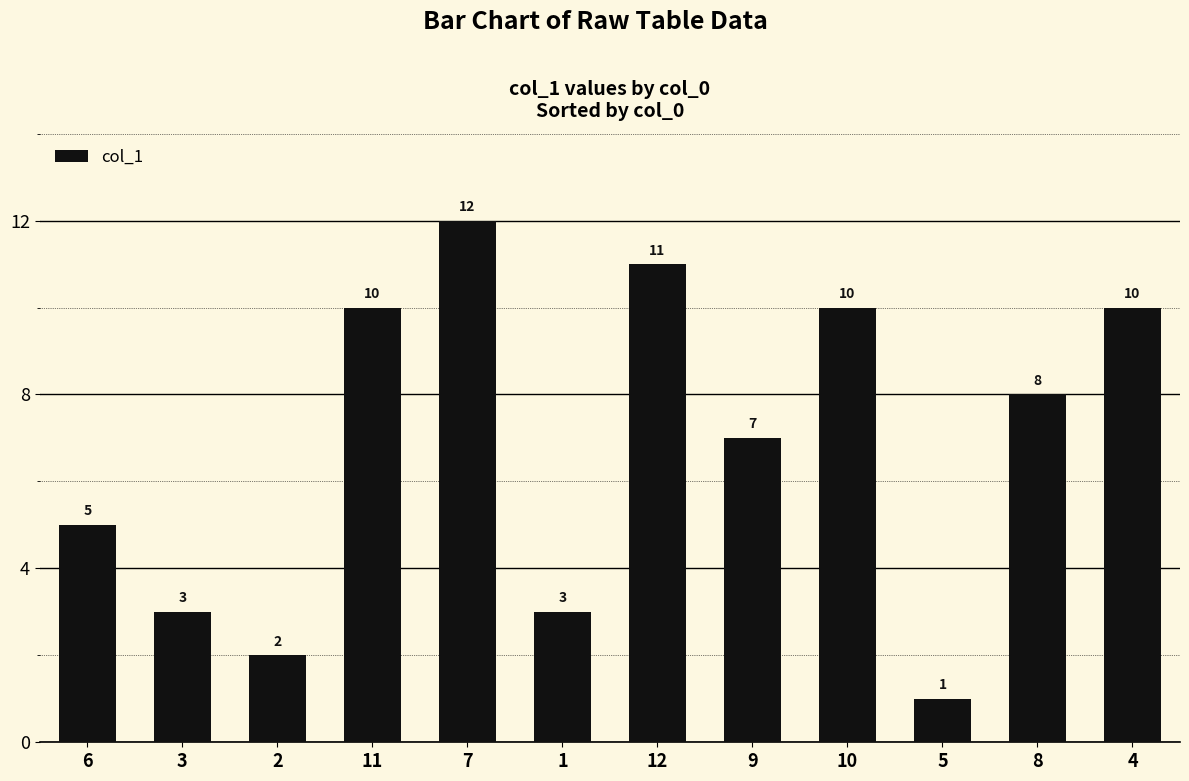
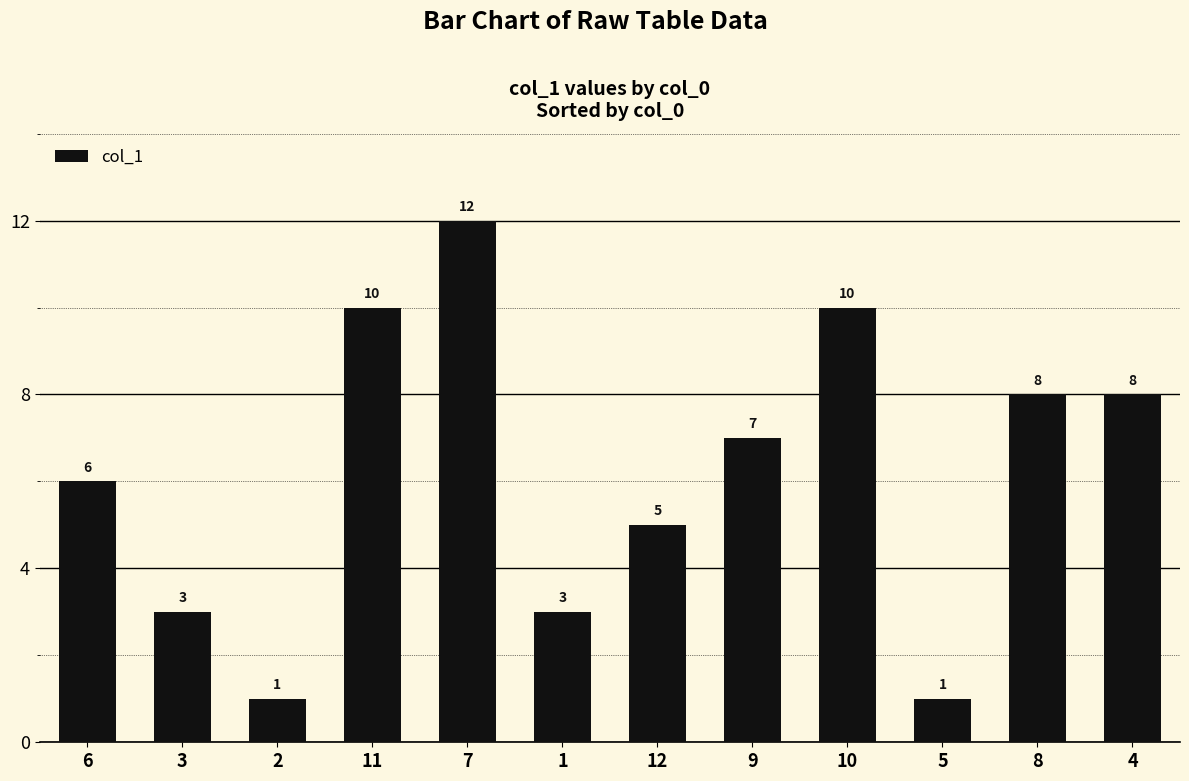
  {
-   "6": 5,
+   "6": 6,
    "3": 3,
-   "2": 2,
+   "2": 1,
    "11": 10,
    "7": 12,
    "1": 3,
-   "12": 11,
+   "12": 5,
    "9": 7,
    "10": 10,
    "5": 1,
    "8": 8,
-   "4": 10
+   "4": 8
  }
